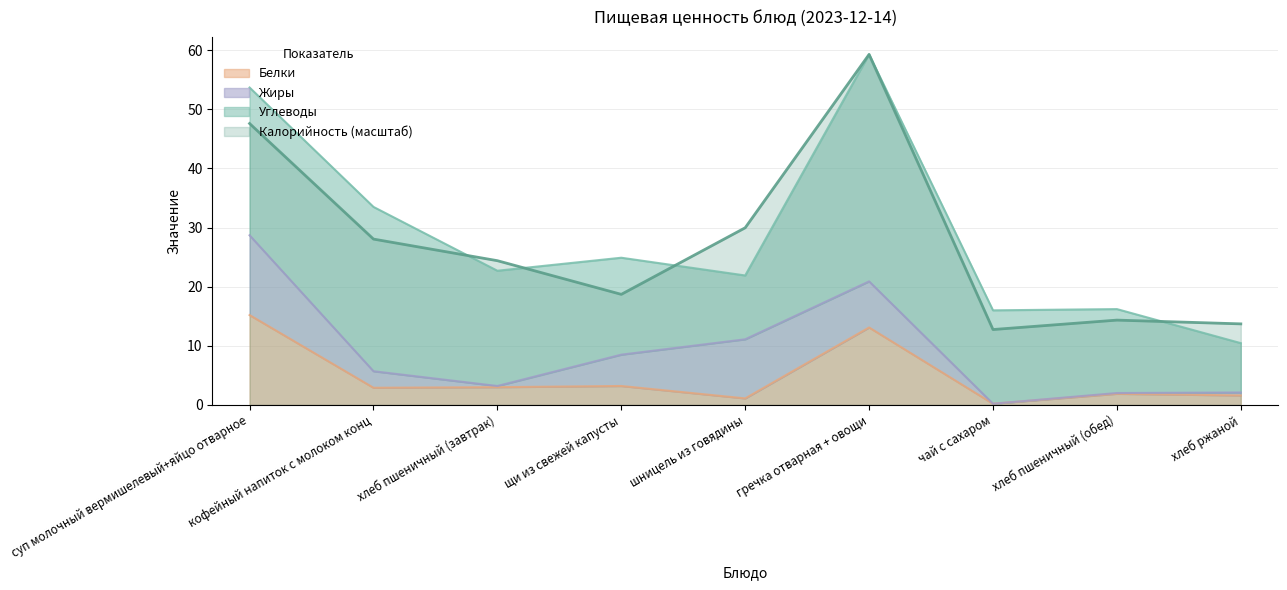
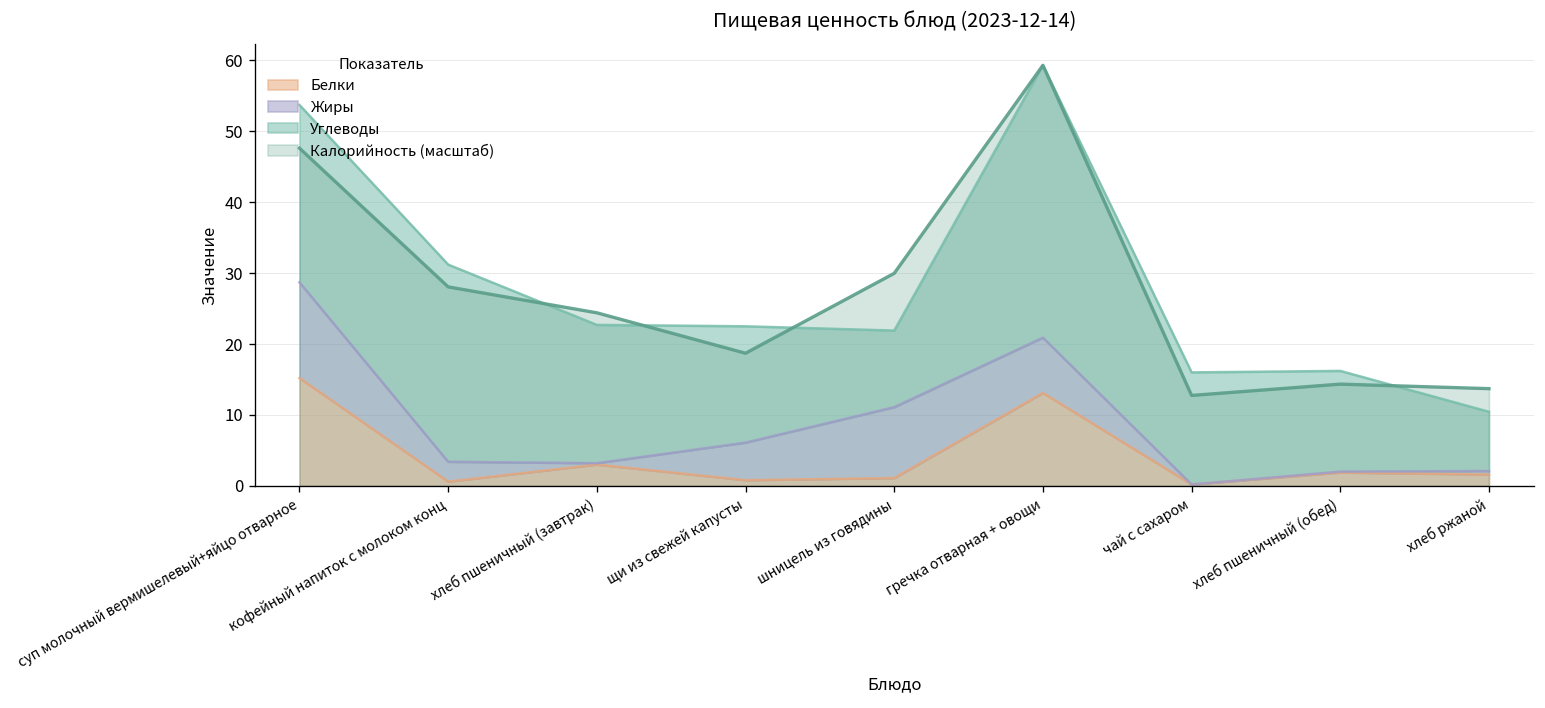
  {
    "Белки": {
      "суп молочный вермишелевый+яйцо отварное": 15,
-     "кофейный напиток с молоком конц": 3,
-     "щи из свежей капусты": 3,
+     "кофейный напиток с молоком конц": 1,
+     "щи из свежей капусты": 1,
      "шницель из говядины": 1,
      "гречка отварная + овощи": 13,
      "хлеб ржаной": 2
    }
  }
